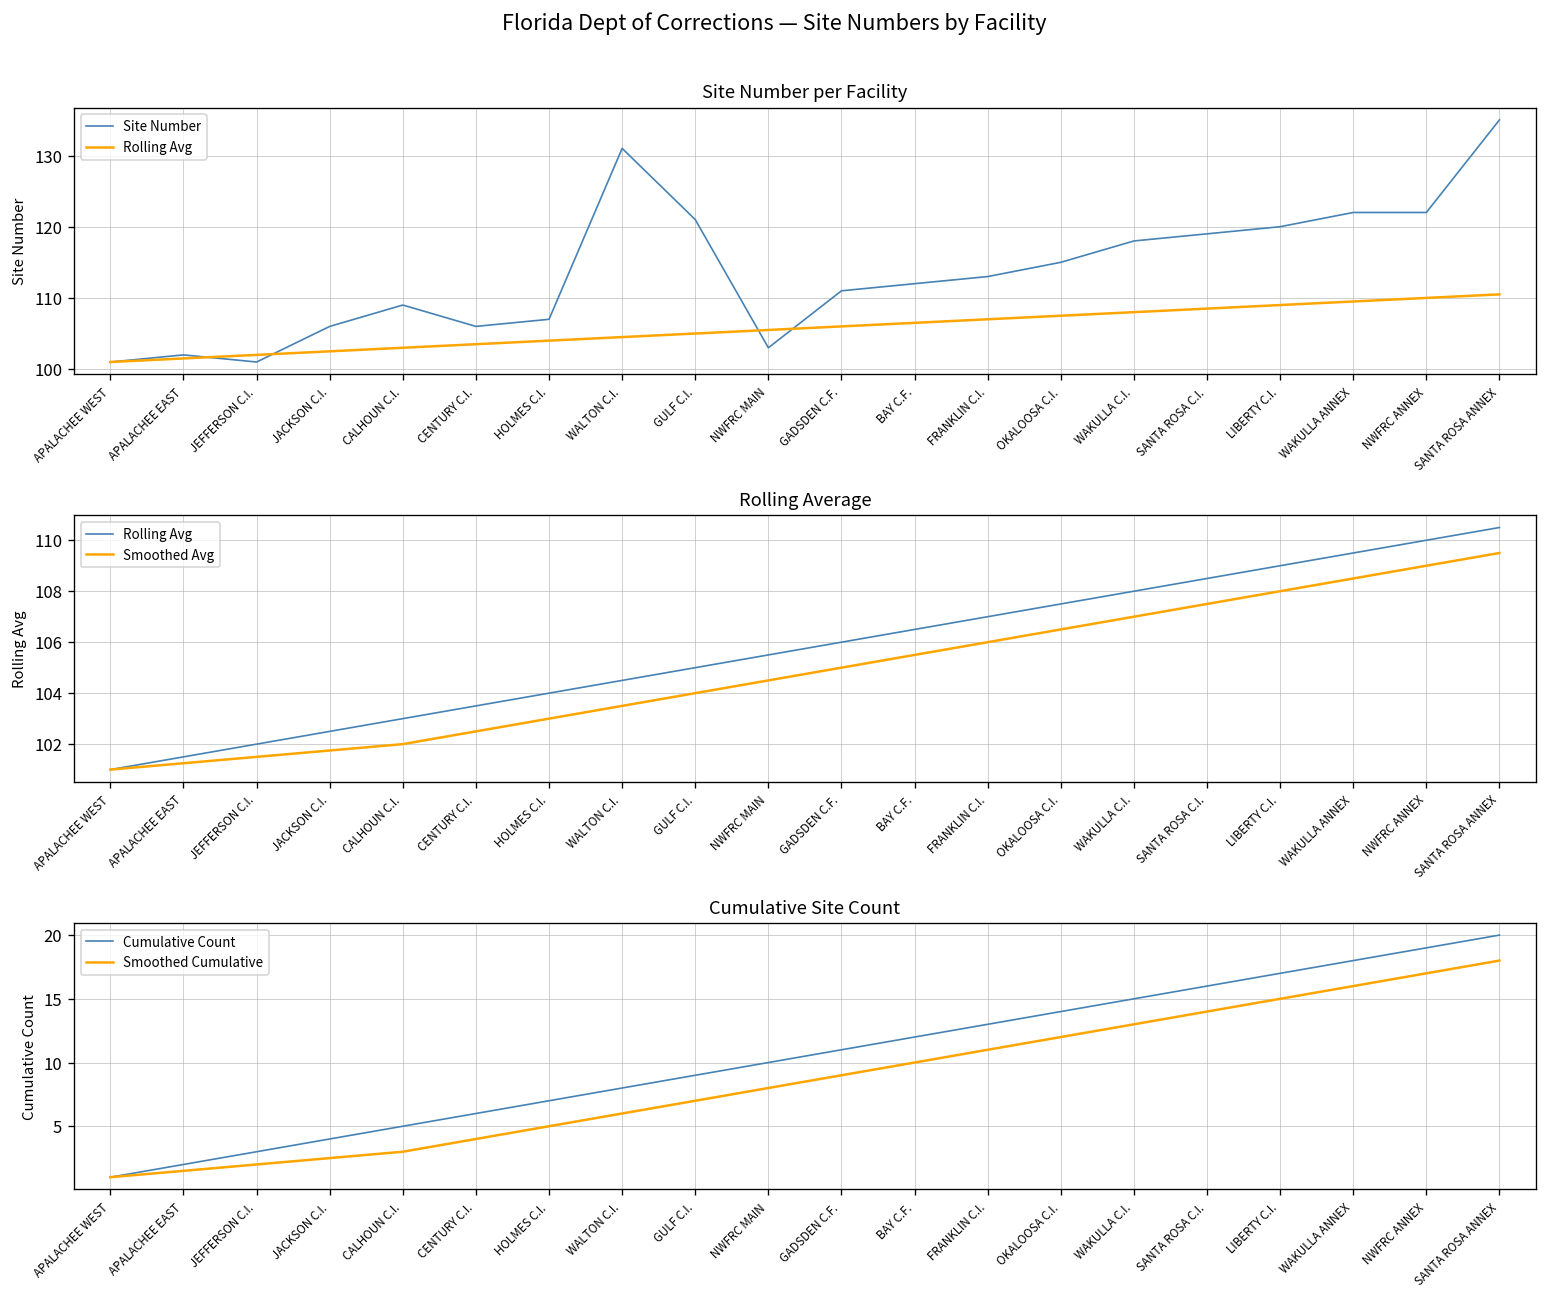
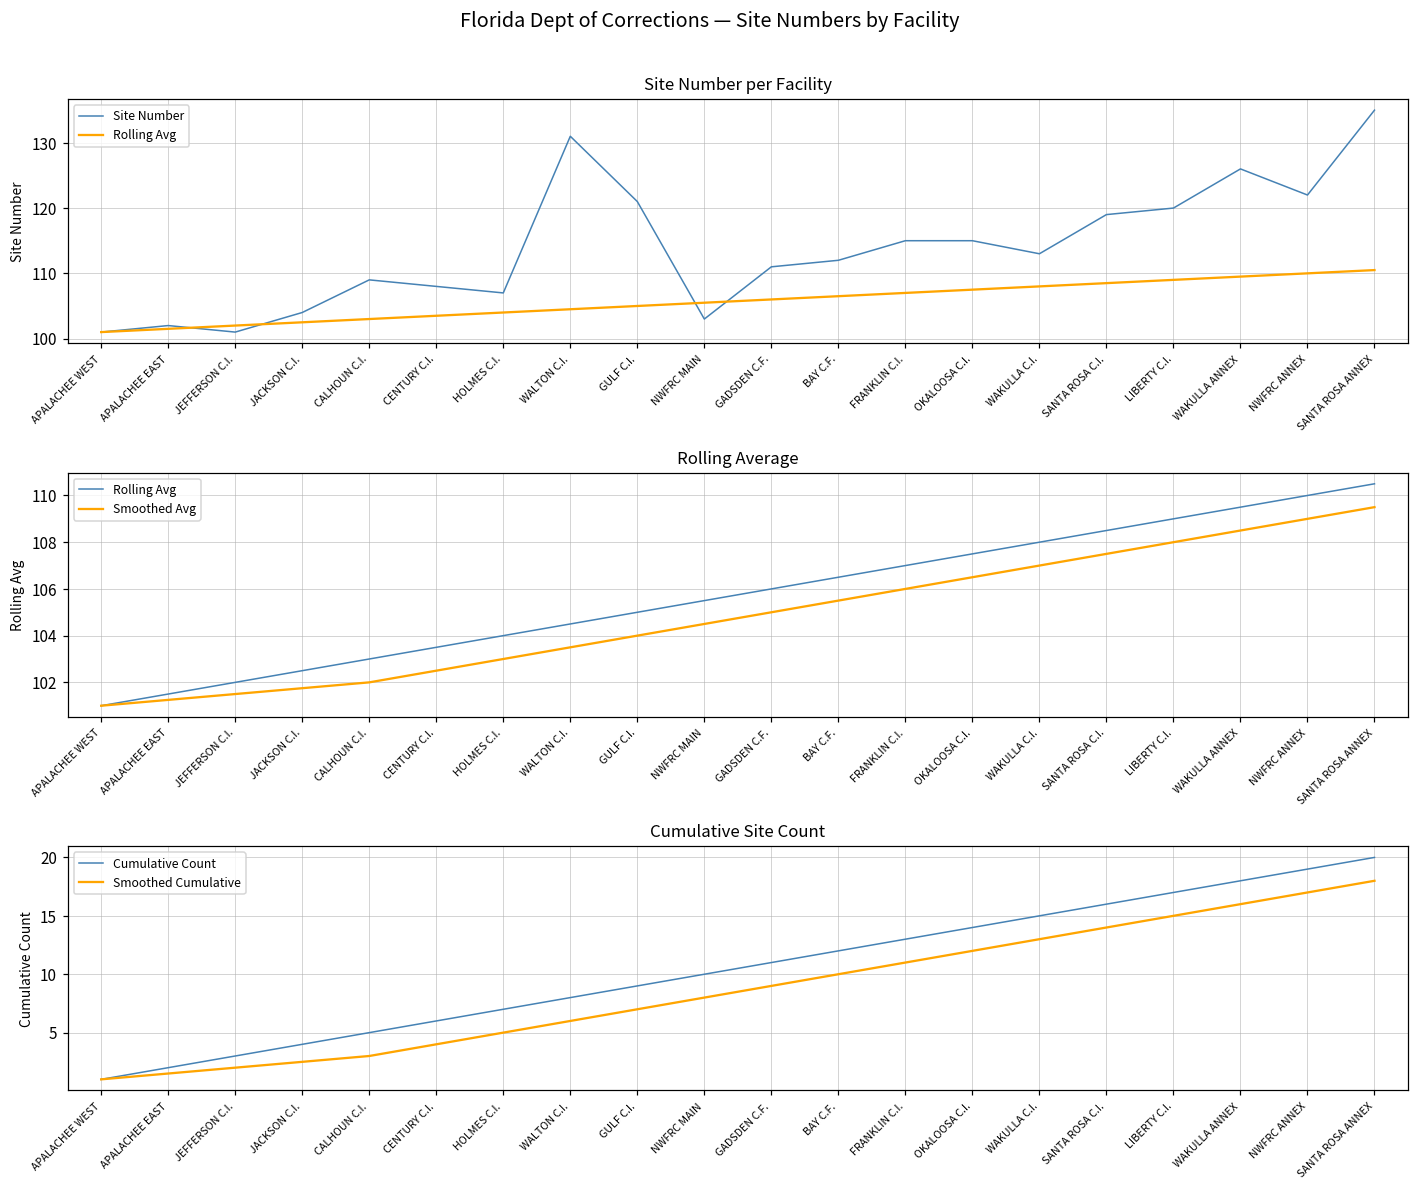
  {
    "Site Number per Facility": {
      "Site Number": {
        "APALACHEE EAST": 102,
        "JEFFERSON C.I.": 101,
-       "JACKSON C.I.": 106,
+       "JACKSON C.I.": 104,
        "CALHOUN C.I.": 109,
-       "CENTURY C.I.": 106,
+       "CENTURY C.I.": 108,
        "HOLMES C.I.": 107,
        "WALTON C.I.": 131,
        "GULF C.I.": 121,
        "NWFRC MAIN": 103,
        "GADSDEN C.F.": 111,
        "BAY C.F.": 112,
-       "FRANKLIN C.I.": 113,
+       "FRANKLIN C.I.": 115,
        "OKALOOSA C.I.": 115,
-       "WAKULLA C.I.": 118,
+       "WAKULLA C.I.": 113,
        "SANTA ROSA C.I.": 119,
        "LIBERTY C.I.": 120,
-       "WAKULLA ANNEX": 122,
+       "WAKULLA ANNEX": 126,
        "NWFRC ANNEX": 122,
        "SANTA ROSA ANNEX": 135
      }
    },
    "Rolling Average": {
      "Rolling Avg": {
        "APALACHEE EAST": 101.5,
        "JEFFERSON C.I.": 102.0,
        "JACKSON C.I.": 102.5,
        "CALHOUN C.I.": 103.0,
        "CENTURY C.I.": 103.5,
        "HOLMES C.I.": 104.0,
        "WALTON C.I.": 104.5,
        "GULF C.I.": 105.0,
        "NWFRC MAIN": 105.5,
        "GADSDEN C.F.": 106.0,
        "BAY C.F.": 106.5,
        "FRANKLIN C.I.": 107.0,
        "OKALOOSA C.I.": 107.5,
        "WAKULLA C.I.": 108.0,
        "SANTA ROSA C.I.": 108.5,
        "LIBERTY C.I.": 109.0,
        "WAKULLA ANNEX": 109.5,
        "NWFRC ANNEX": 110.0,
        "SANTA ROSA ANNEX": 110.5
      },
      "Smoothed Avg": {
        "APALACHEE EAST": 101.3,
        "JEFFERSON C.I.": 101.5,
        "JACKSON C.I.": 101.8,
        "CALHOUN C.I.": 102.0,
        "CENTURY C.I.": 102.5,
        "HOLMES C.I.": 103.0,
        "WALTON C.I.": 103.5,
        "GULF C.I.": 104.0,
        "NWFRC MAIN": 104.5,
        "GADSDEN C.F.": 105.0,
        "BAY C.F.": 105.5,
        "FRANKLIN C.I.": 106.0,
        "OKALOOSA C.I.": 106.5,
        "WAKULLA C.I.": 107.0,
        "SANTA ROSA C.I.": 107.5,
        "LIBERTY C.I.": 108.0,
        "WAKULLA ANNEX": 108.5,
        "NWFRC ANNEX": 109.0,
        "SANTA ROSA ANNEX": 109.5
      }
    },
    "Cumulative Site Count": {
      "Cumulative Count": {
        "APALACHEE EAST": 2.0,
        "JEFFERSON C.I.": 3.0,
        "JACKSON C.I.": 4.0,
        "CALHOUN C.I.": 5.0,
        "CENTURY C.I.": 6.0,
        "HOLMES C.I.": 7.0,
        "WALTON C.I.": 8.0,
        "GULF C.I.": 9.0,
        "NWFRC MAIN": 10.0,
        "GADSDEN C.F.": 11.0,
        "BAY C.F.": 12.0,
        "FRANKLIN C.I.": 13.0,
        "OKALOOSA C.I.": 14.0,
        "WAKULLA C.I.": 15.0,
        "SANTA ROSA C.I.": 16.0,
        "LIBERTY C.I.": 17.0,
        "WAKULLA ANNEX": 18.0,
        "NWFRC ANNEX": 19.0,
        "SANTA ROSA ANNEX": 20.0
      },
      "Smoothed Cumulative": {
        "APALACHEE EAST": 1.5,
        "JEFFERSON C.I.": 2.0,
        "JACKSON C.I.": 2.5,
        "CALHOUN C.I.": 3.0,
        "CENTURY C.I.": 4.0,
        "HOLMES C.I.": 5.0,
        "WALTON C.I.": 6.0,
        "GULF C.I.": 7.0,
        "NWFRC MAIN": 8.0,
        "GADSDEN C.F.": 9.0,
        "BAY C.F.": 10.0,
        "FRANKLIN C.I.": 11.0,
        "OKALOOSA C.I.": 12.0,
        "WAKULLA C.I.": 13.0,
        "SANTA ROSA C.I.": 14.0,
        "LIBERTY C.I.": 15.0,
        "WAKULLA ANNEX": 16.0,
        "NWFRC ANNEX": 17.0,
        "SANTA ROSA ANNEX": 18.0
      }
    }
  }
